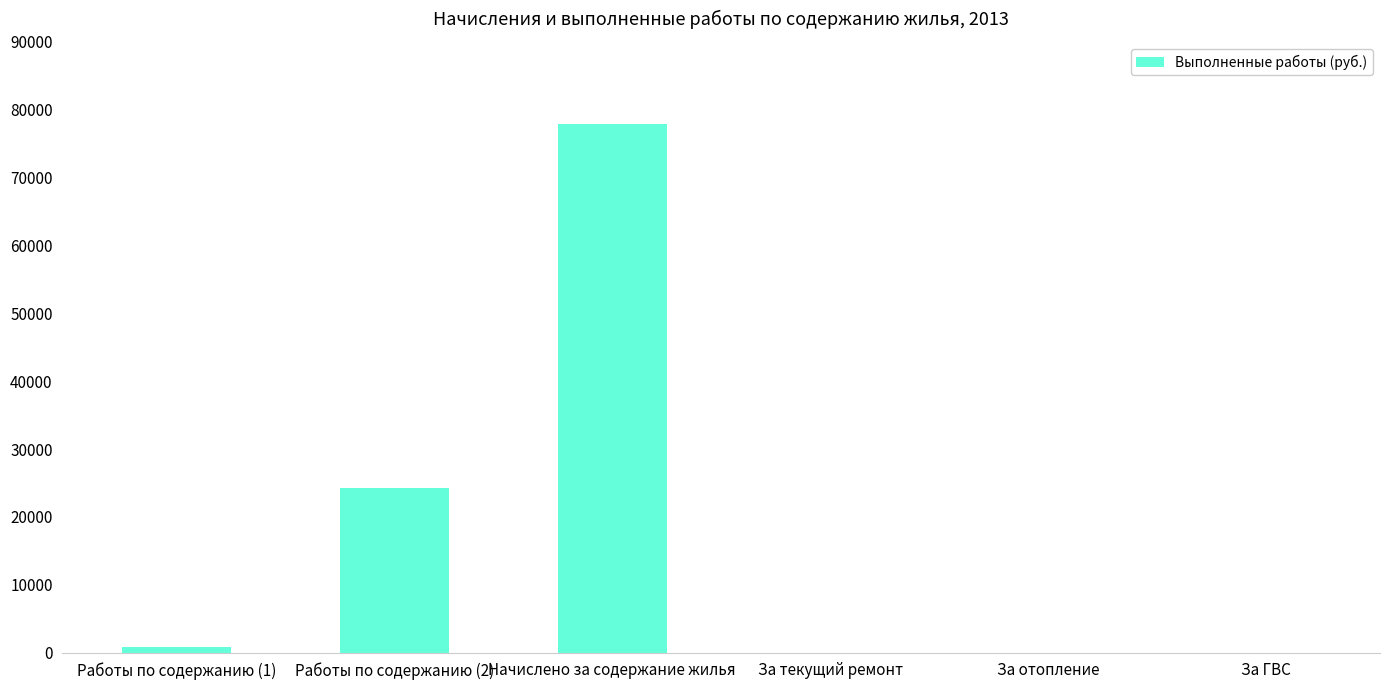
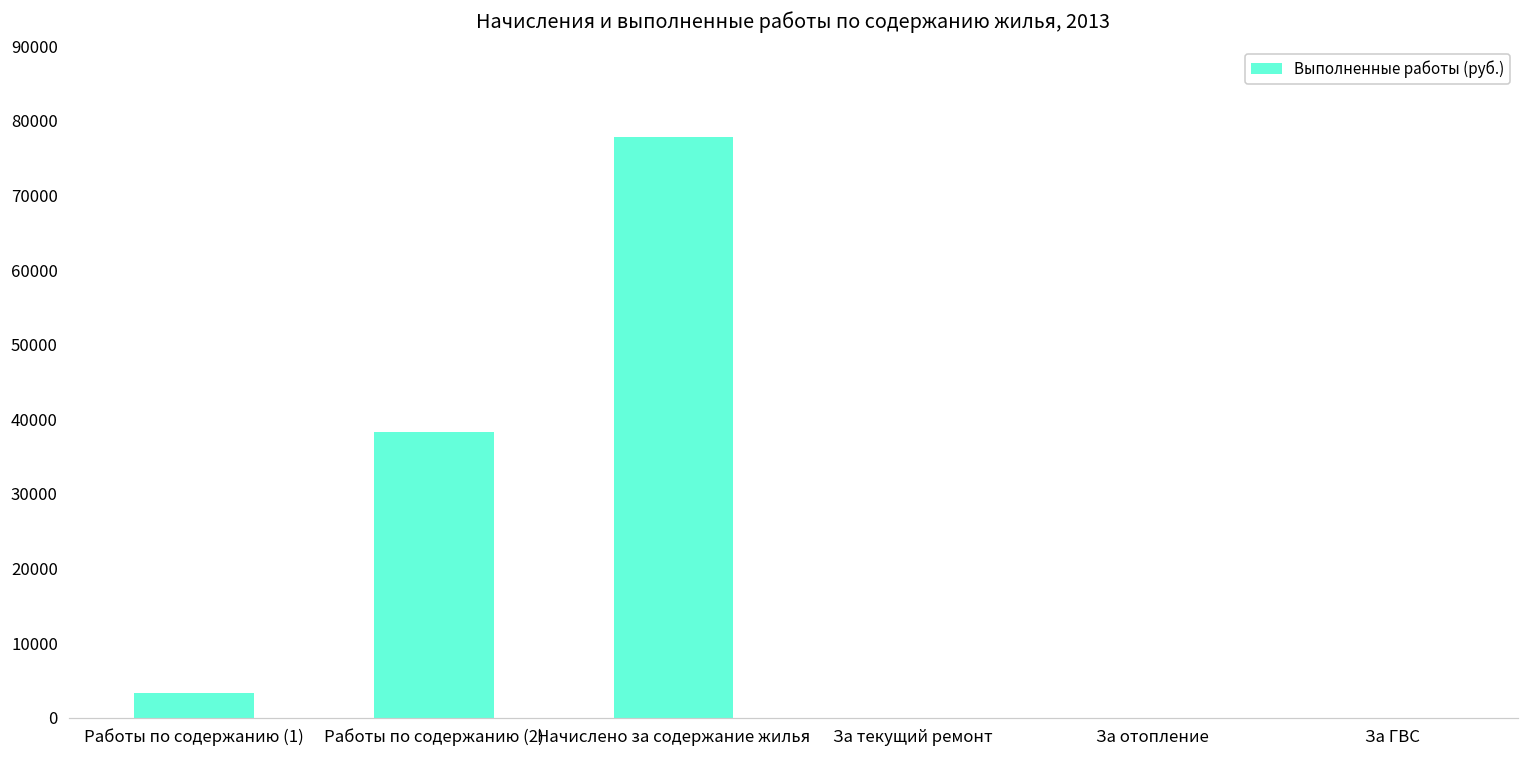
  {
-   "Работы по содержанию (1)": 1000,
-   "Работы по содержанию (2)": 24000,
+   "Работы по содержанию (1)": 3000,
+   "Работы по содержанию (2)": 38000,
    "Начислено за содержание жилья": 78000,
    "За текущий ремонт": 0,
    "За отопление": 0,
    "За ГВС": 0
  }
